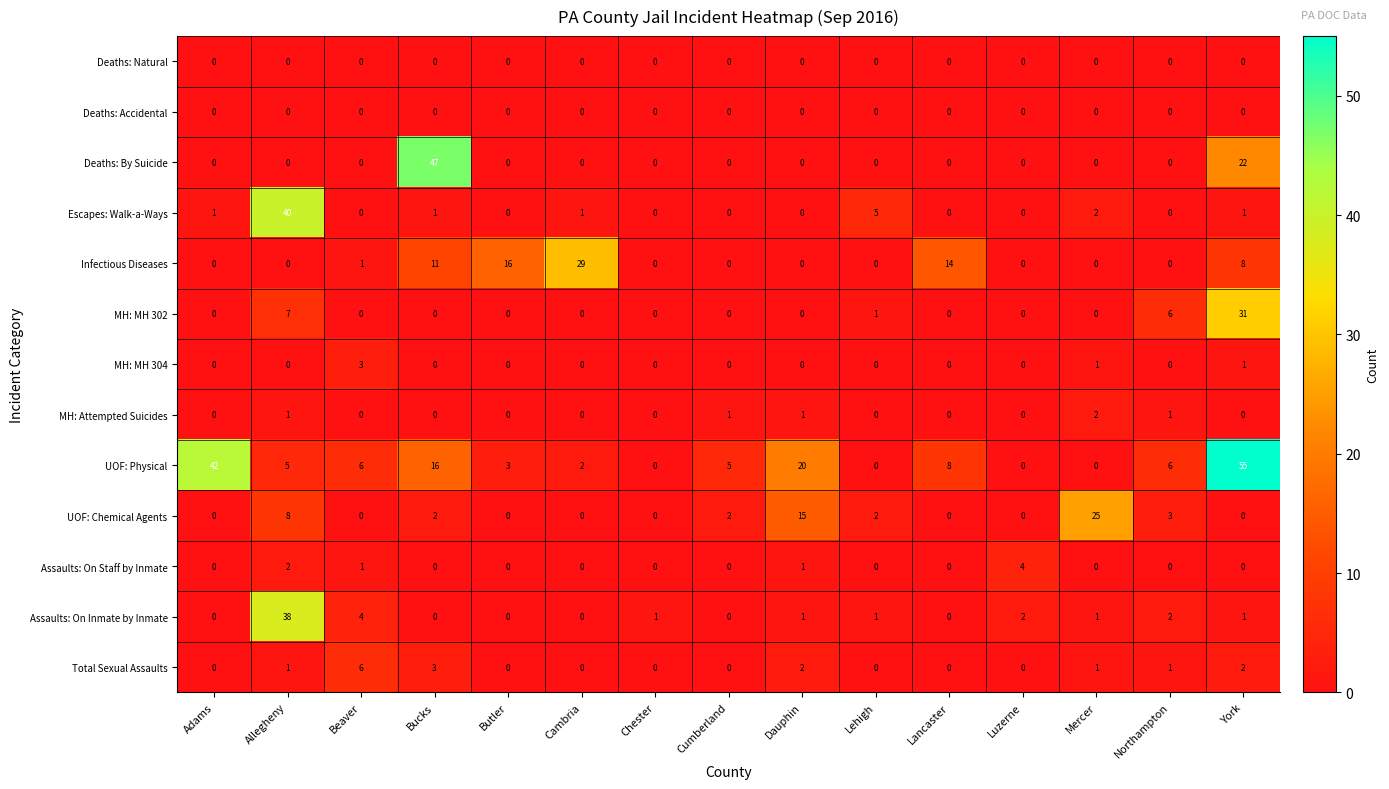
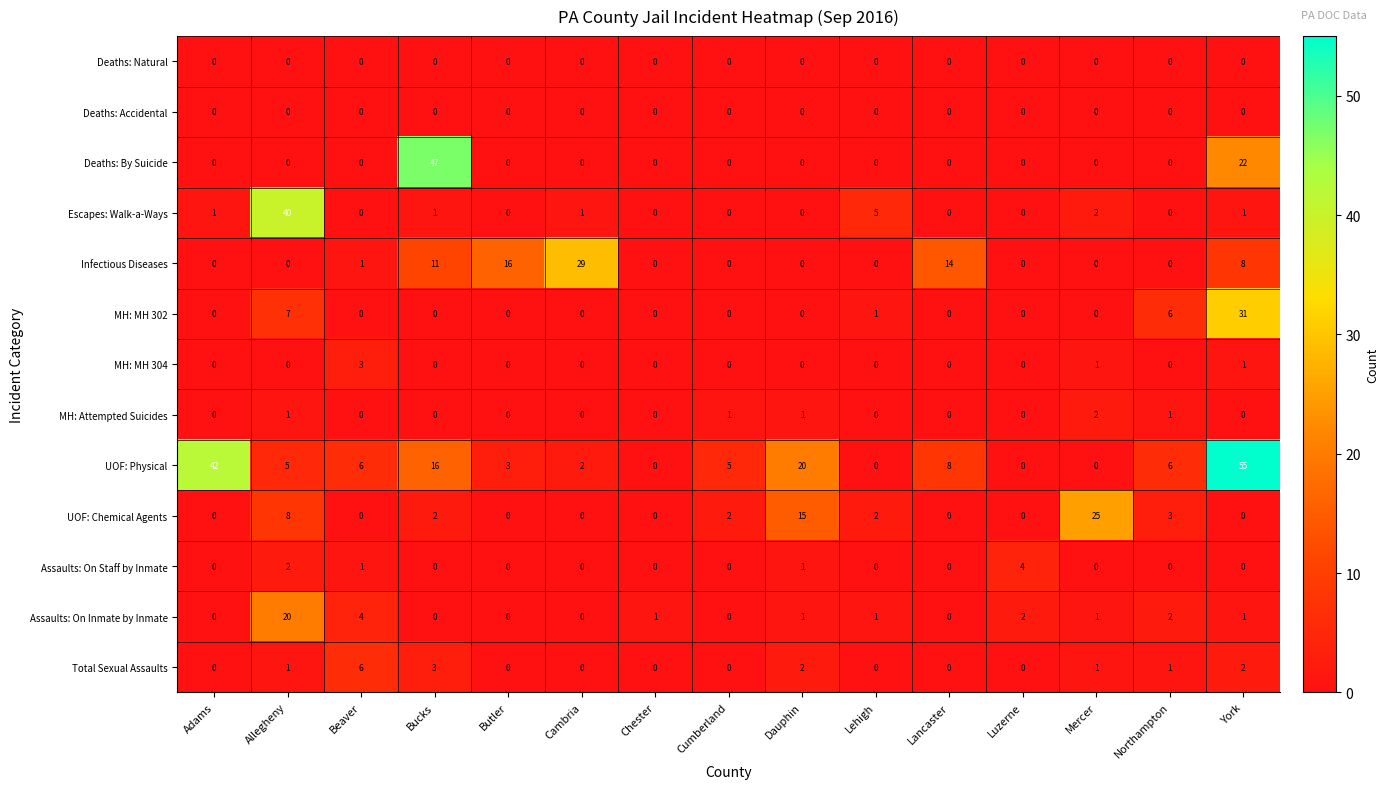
  {
    "Deaths: Natural": {
      "Adams": 0,
      "Allegheny": 0,
      "Beaver": 0,
      "Bucks": 0,
      "Butler": 0,
      "Cambria": 0,
      "Chester": 0,
      "Cumberland": 0,
      "Dauphin": 0,
      "Lehigh": 0,
      "Lancaster": 0,
      "Luzerne": 0,
      "Mercer": 0,
      "Northampton": 0,
      "York": 0
    },
    "Deaths: Accidental": {
      "Adams": 0,
      "Allegheny": 0,
      "Beaver": 0,
      "Bucks": 0,
      "Butler": 0,
      "Cambria": 0,
      "Chester": 0,
      "Cumberland": 0,
      "Dauphin": 0,
      "Lehigh": 0,
      "Lancaster": 0,
      "Luzerne": 0,
      "Mercer": 0,
      "Northampton": 0,
      "York": 0
    },
    "Deaths: By Suicide": {
      "Adams": 0,
      "Allegheny": 0,
      "Beaver": 0,
      "Bucks": 47,
      "Butler": 0,
      "Cambria": 0,
      "Chester": 0,
      "Cumberland": 0,
      "Dauphin": 0,
      "Lehigh": 0,
      "Lancaster": 0,
      "Luzerne": 0,
      "Mercer": 0,
      "Northampton": 0,
      "York": 22
    },
    "Escapes: Walk-a-Ways": {
      "Adams": 1,
      "Allegheny": 40,
      "Beaver": 0,
      "Bucks": 1,
      "Butler": 0,
      "Cambria": 1,
      "Chester": 0,
      "Cumberland": 0,
      "Dauphin": 0,
      "Lehigh": 5,
      "Lancaster": 0,
      "Luzerne": 0,
      "Mercer": 2,
      "Northampton": 0,
      "York": 1
    },
    "Infectious Diseases": {
      "Adams": 0,
      "Allegheny": 0,
      "Beaver": 1,
      "Bucks": 11,
      "Butler": 16,
      "Cambria": 29,
      "Chester": 0,
      "Cumberland": 0,
      "Dauphin": 0,
      "Lehigh": 0,
      "Lancaster": 14,
      "Luzerne": 0,
      "Mercer": 0,
      "Northampton": 0,
      "York": 8
    },
    "MH: MH 302": {
      "Adams": 0,
      "Allegheny": 7,
      "Beaver": 0,
      "Bucks": 0,
      "Butler": 0,
      "Cambria": 0,
      "Chester": 0,
      "Cumberland": 0,
      "Dauphin": 0,
      "Lehigh": 1,
      "Lancaster": 0,
      "Luzerne": 0,
      "Mercer": 0,
      "Northampton": 6,
      "York": 31
    },
    "MH: MH 304": {
      "Adams": 0,
      "Allegheny": 0,
      "Beaver": 3,
      "Bucks": 0,
      "Butler": 0,
      "Cambria": 0,
      "Chester": 0,
      "Cumberland": 0,
      "Dauphin": 0,
      "Lehigh": 0,
      "Lancaster": 0,
      "Luzerne": 0,
      "Mercer": 1,
      "Northampton": 0,
      "York": 1
    },
    "MH: Attempted Suicides": {
      "Adams": 0,
      "Allegheny": 1,
      "Beaver": 0,
      "Bucks": 0,
      "Butler": 0,
      "Cambria": 0,
      "Chester": 0,
      "Cumberland": 1,
      "Dauphin": 1,
      "Lehigh": 0,
      "Lancaster": 0,
      "Luzerne": 0,
      "Mercer": 2,
      "Northampton": 1,
      "York": 0
    },
    "UOF: Physical": {
      "Adams": 42,
      "Allegheny": 5,
      "Beaver": 6,
      "Bucks": 16,
      "Butler": 3,
      "Cambria": 2,
      "Chester": 0,
      "Cumberland": 5,
      "Dauphin": 20,
      "Lehigh": 0,
      "Lancaster": 8,
      "Luzerne": 0,
      "Mercer": 0,
      "Northampton": 6,
      "York": 55
    },
    "UOF: Chemical Agents": {
      "Adams": 0,
      "Allegheny": 8,
      "Beaver": 0,
      "Bucks": 2,
      "Butler": 0,
      "Cambria": 0,
      "Chester": 0,
      "Cumberland": 2,
      "Dauphin": 15,
      "Lehigh": 2,
      "Lancaster": 0,
      "Luzerne": 0,
      "Mercer": 25,
      "Northampton": 3,
      "York": 0
    },
    "Assaults: On Staff by Inmate": {
      "Adams": 0,
      "Allegheny": 2,
      "Beaver": 1,
      "Bucks": 0,
      "Butler": 0,
      "Cambria": 0,
      "Chester": 0,
      "Cumberland": 0,
      "Dauphin": 1,
      "Lehigh": 0,
      "Lancaster": 0,
      "Luzerne": 4,
      "Mercer": 0,
      "Northampton": 0,
      "York": 0
    },
    "Assaults: On Inmate by Inmate": {
      "Adams": 0,
-     "Allegheny": 38,
+     "Allegheny": 20,
      "Beaver": 4,
      "Bucks": 0,
      "Butler": 0,
      "Cambria": 0,
      "Chester": 1,
      "Cumberland": 0,
      "Dauphin": 1,
      "Lehigh": 1,
      "Lancaster": 0,
      "Luzerne": 2,
      "Mercer": 1,
      "Northampton": 2,
      "York": 1
    },
    "Total Sexual Assaults": {
      "Adams": 0,
      "Allegheny": 1,
      "Beaver": 6,
      "Bucks": 3,
      "Butler": 0,
      "Cambria": 0,
      "Chester": 0,
      "Cumberland": 0,
      "Dauphin": 2,
      "Lehigh": 0,
      "Lancaster": 0,
      "Luzerne": 0,
      "Mercer": 1,
      "Northampton": 1,
      "York": 2
    }
  }
